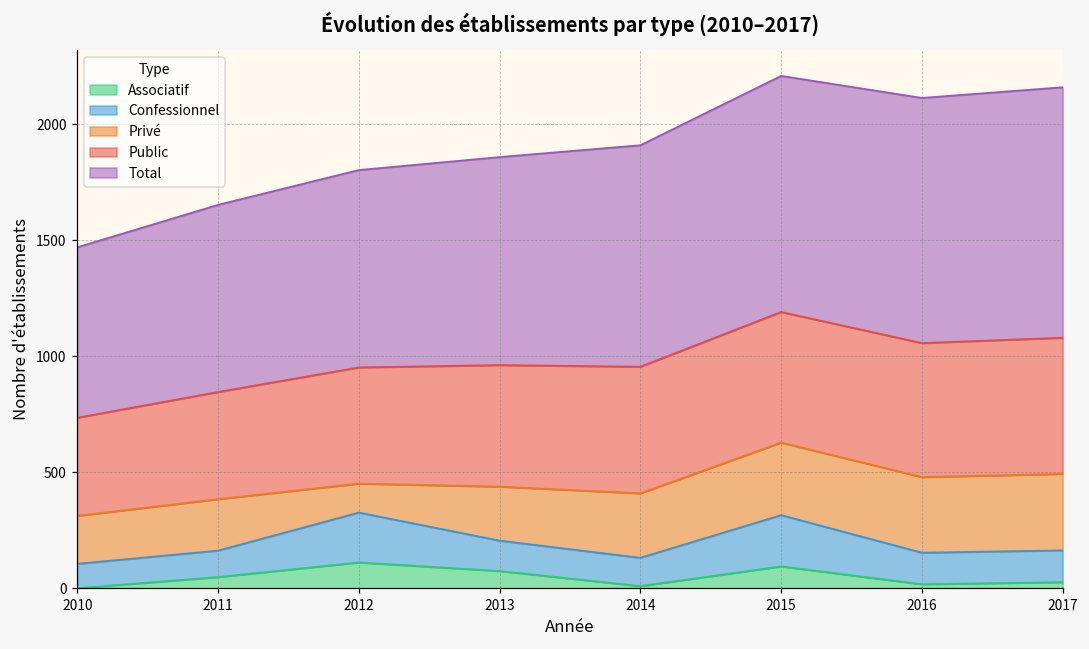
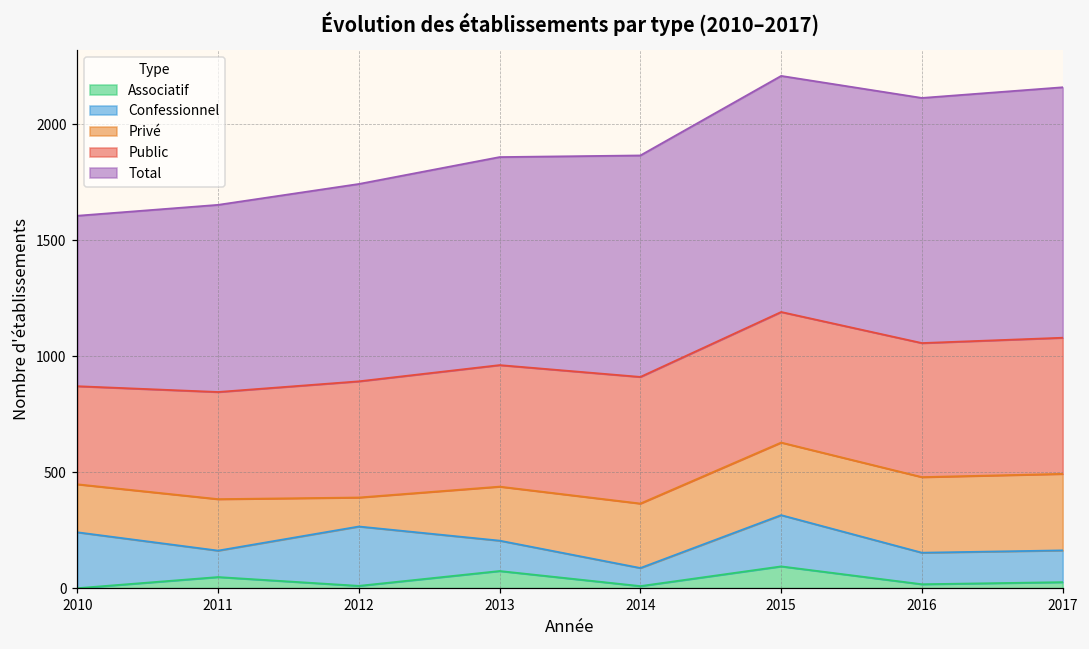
  {
    "Associatif": {
      "2010": 0,
      "2011": 50,
-     "2012": 110,
+     "2012": 10,
      "2013": 70,
      "2014": 10,
      "2015": 90,
      "2016": 20,
      "2017": 30
    },
    "Confessionnel": {
-     "2010": 110,
+     "2010": 240,
      "2011": 110,
-     "2012": 220,
+     "2012": 260,
      "2013": 130,
-     "2014": 120,
+     "2014": 80,
      "2015": 220,
      "2016": 140,
      "2017": 140
    },
    "Total": {
      "2010": 740,
      "2011": 810,
      "2012": 850,
      "2013": 900,
      "2014": 960,
      "2015": 1020,
      "2016": 1060,
      "2017": 1080
    }
  }
